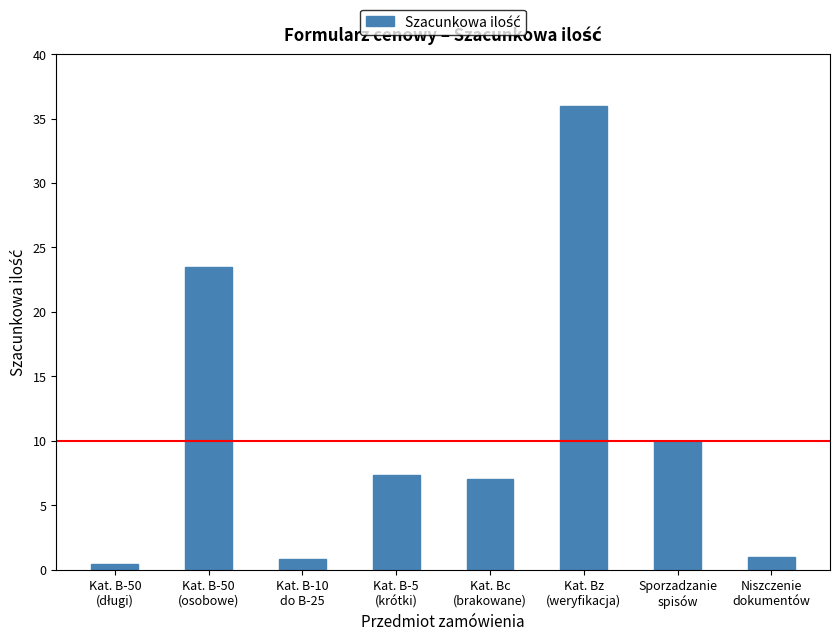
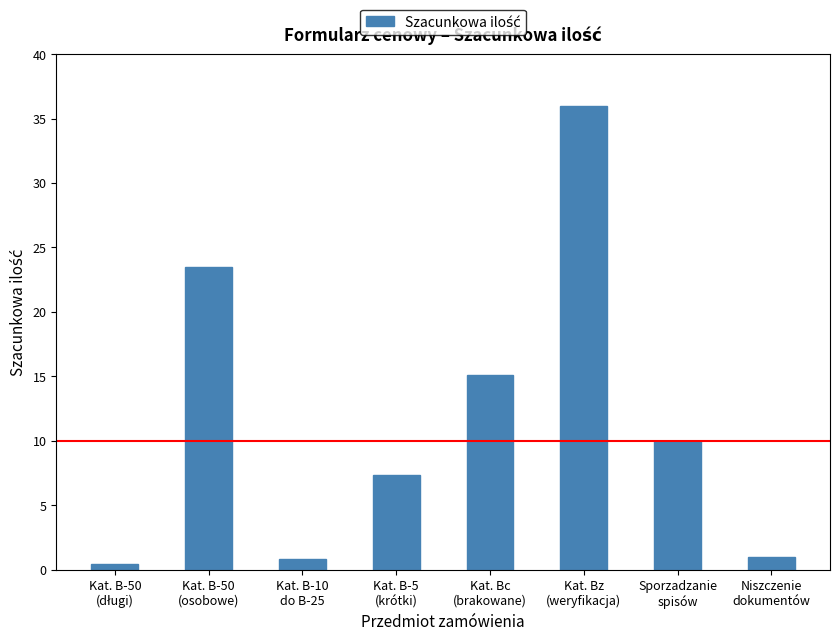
  {
    "Kat. B-50 (długi)": 0.4,
    "Kat. B-50 (osobowe)": 23.5,
    "Kat. B-10 do B-25": 0.8,
    "Kat. B-5 (krótki)": 7.4,
-   "Kat. Bc (brakowane)": 7.0,
+   "Kat. Bc (brakowane)": 15.1,
    "Kat. Bz (weryfikacja)": 36.0,
    "Sporzadzanie spisów": 10.0,
    "Niszczenie dokumentów": 1.0
  }
